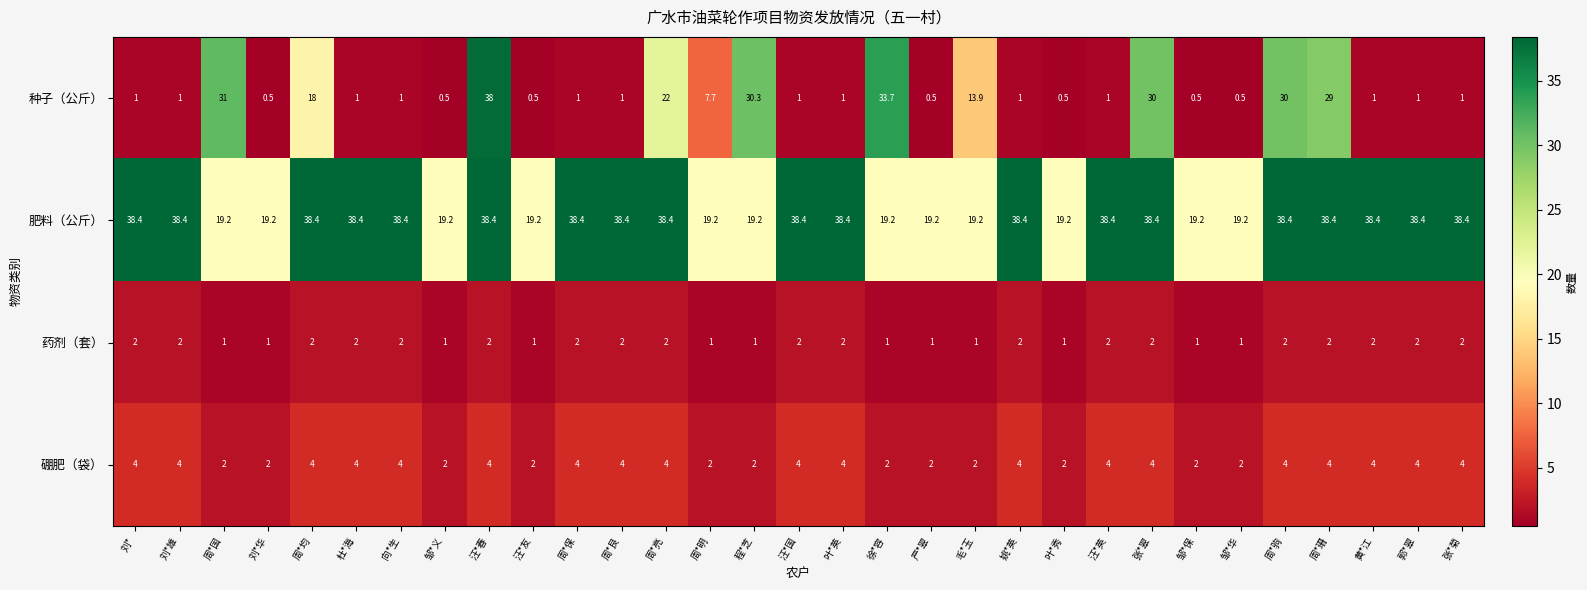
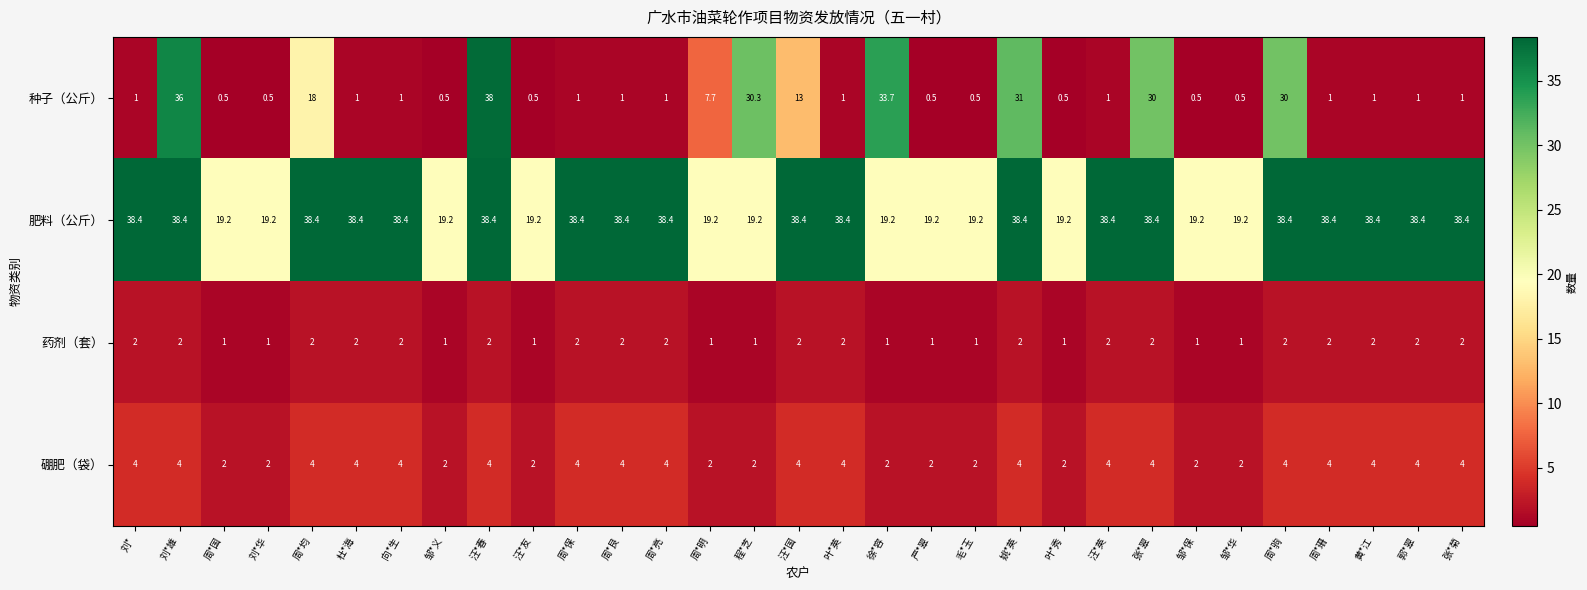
  {
    "种子（公斤）": {
      "刘*": 1,
-     "刘*雄": 1,
-     "周*国": 31,
+     "刘*雄": 36,
+     "周*国": 0.5,
      "刘*华": 0.5,
      "周*均": 18,
      "杜*海": 1,
      "向*生": 1,
      "邹*义": 0.5,
      "汪*春": 38,
      "汪*友": 0.5,
      "周*保": 1,
      "周*艮": 1,
-     "周*亮": 22,
+     "周*亮": 1,
      "周*明": 7.7,
      "程*芝": 30.3,
-     "汪*国": 1,
+     "汪*国": 13,
      "叶*英": 1,
      "徐*容": 33.7,
      "严*翠": 0.5,
-     "毛*玉": 13.9,
-     "姚*英": 1,
+     "毛*玉": 0.5,
+     "姚*英": 31,
      "叶*秀": 0.5,
      "汪*英": 1,
      "张*翠": 30,
      "邹*保": 0.5,
      "邹*华": 0.5,
      "周*驹": 30,
-     "周*珊": 29,
+     "周*珊": 1,
      "黄*江": 1,
      "郭*翠": 1,
      "张*菊": 1
    },
    "肥料（公斤）": {
      "刘*": 38.4,
      "刘*雄": 38.4,
      "周*国": 19.2,
      "刘*华": 19.2,
      "周*均": 38.4,
      "杜*海": 38.4,
      "向*生": 38.4,
      "邹*义": 19.2,
      "汪*春": 38.4,
      "汪*友": 19.2,
      "周*保": 38.4,
      "周*艮": 38.4,
      "周*亮": 38.4,
      "周*明": 19.2,
      "程*芝": 19.2,
      "汪*国": 38.4,
      "叶*英": 38.4,
      "徐*容": 19.2,
      "严*翠": 19.2,
      "毛*玉": 19.2,
      "姚*英": 38.4,
      "叶*秀": 19.2,
      "汪*英": 38.4,
      "张*翠": 38.4,
      "邹*保": 19.2,
      "邹*华": 19.2,
      "周*驹": 38.4,
      "周*珊": 38.4,
      "黄*江": 38.4,
      "郭*翠": 38.4,
      "张*菊": 38.4
    },
    "药剂（套）": {
      "刘*": 2,
      "刘*雄": 2,
      "周*国": 1,
      "刘*华": 1,
      "周*均": 2,
      "杜*海": 2,
      "向*生": 2,
      "邹*义": 1,
      "汪*春": 2,
      "汪*友": 1,
      "周*保": 2,
      "周*艮": 2,
      "周*亮": 2,
      "周*明": 1,
      "程*芝": 1,
      "汪*国": 2,
      "叶*英": 2,
      "徐*容": 1,
      "严*翠": 1,
      "毛*玉": 1,
      "姚*英": 2,
      "叶*秀": 1,
      "汪*英": 2,
      "张*翠": 2,
      "邹*保": 1,
      "邹*华": 1,
      "周*驹": 2,
      "周*珊": 2,
      "黄*江": 2,
      "郭*翠": 2,
      "张*菊": 2
    },
    "硼肥（袋）": {
      "刘*": 4,
      "刘*雄": 4,
      "周*国": 2,
      "刘*华": 2,
      "周*均": 4,
      "杜*海": 4,
      "向*生": 4,
      "邹*义": 2,
      "汪*春": 4,
      "汪*友": 2,
      "周*保": 4,
      "周*艮": 4,
      "周*亮": 4,
      "周*明": 2,
      "程*芝": 2,
      "汪*国": 4,
      "叶*英": 4,
      "徐*容": 2,
      "严*翠": 2,
      "毛*玉": 2,
      "姚*英": 4,
      "叶*秀": 2,
      "汪*英": 4,
      "张*翠": 4,
      "邹*保": 2,
      "邹*华": 2,
      "周*驹": 4,
      "周*珊": 4,
      "黄*江": 4,
      "郭*翠": 4,
      "张*菊": 4
    }
  }
